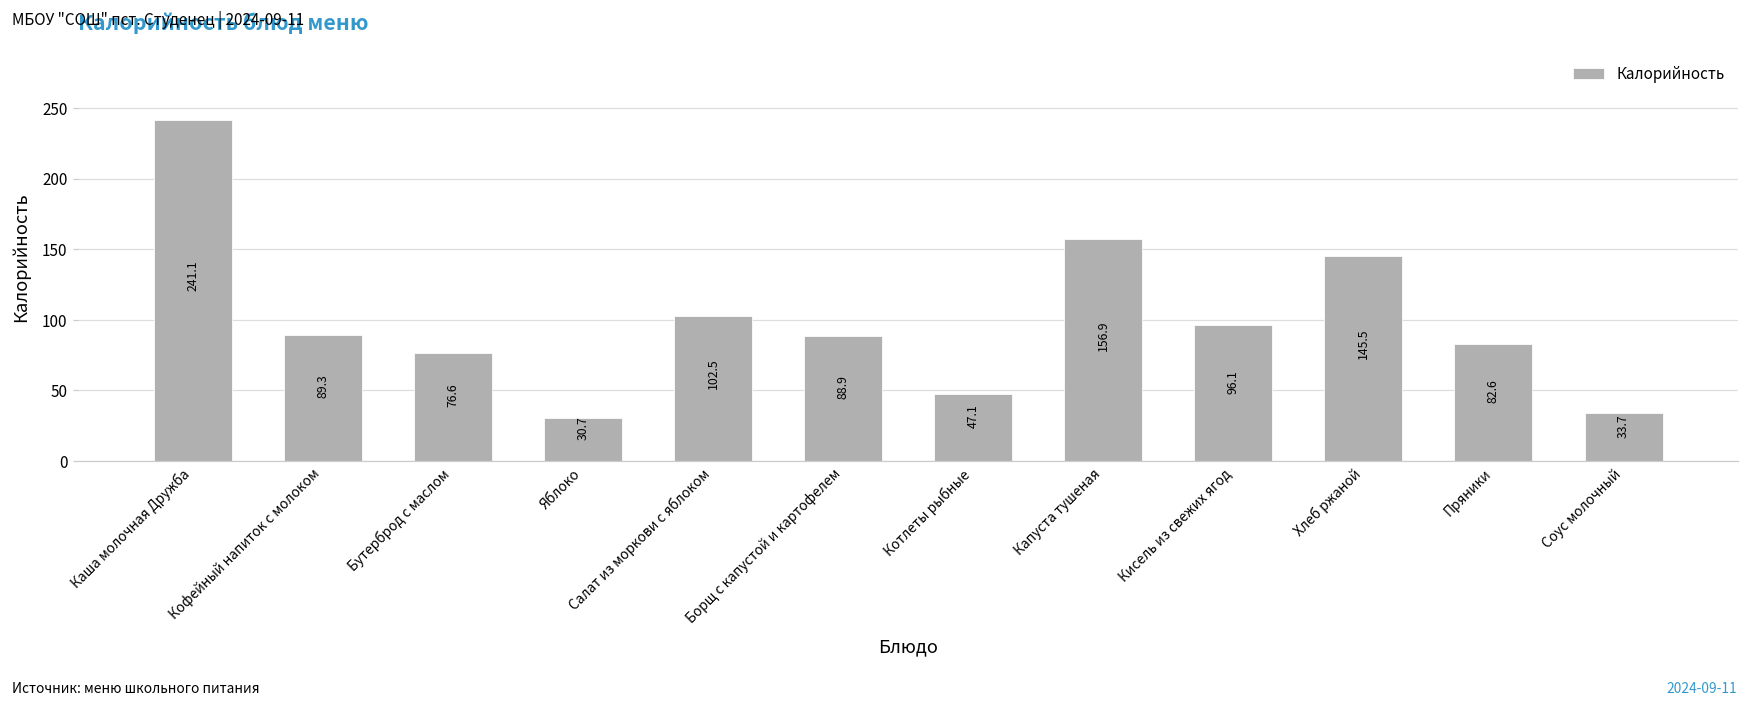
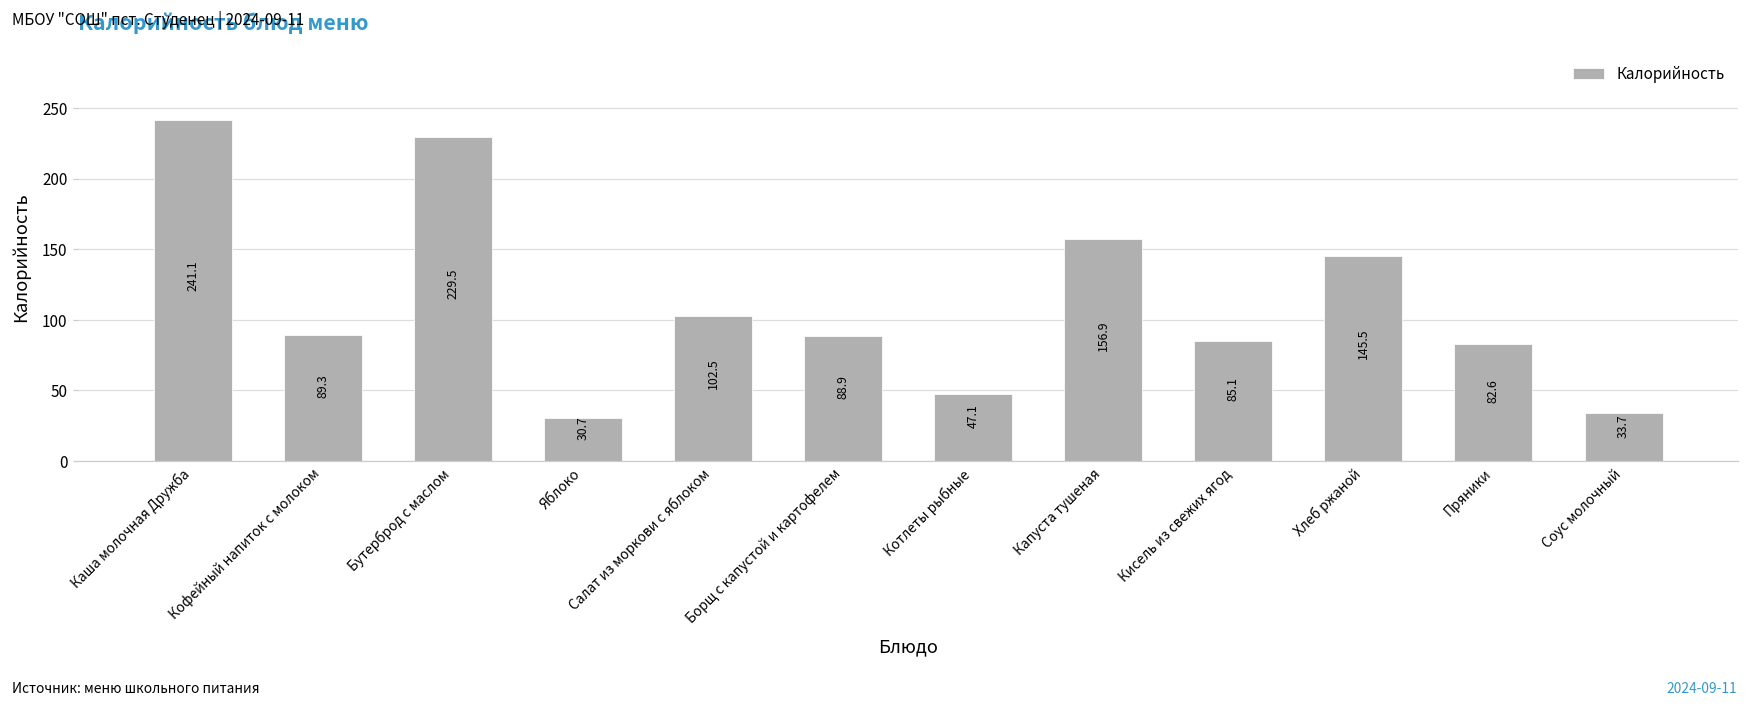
  {
    "Каша молочная Дружба": 241.1,
    "Кофейный напиток с молоком": 89.3,
-   "Бутерброд с маслом": 76.6,
+   "Бутерброд с маслом": 229.5,
    "Яблоко": 30.7,
    "Салат из моркови с яблоком": 102.5,
    "Борщ с капустой и картофелем": 88.9,
    "Котлеты рыбные": 47.1,
    "Капуста тушеная": 156.9,
-   "Кисель из свежих ягод": 96.1,
+   "Кисель из свежих ягод": 85.1,
    "Хлеб ржаной": 145.5,
    "Пряники": 82.6,
    "Соус молочный": 33.7
  }
